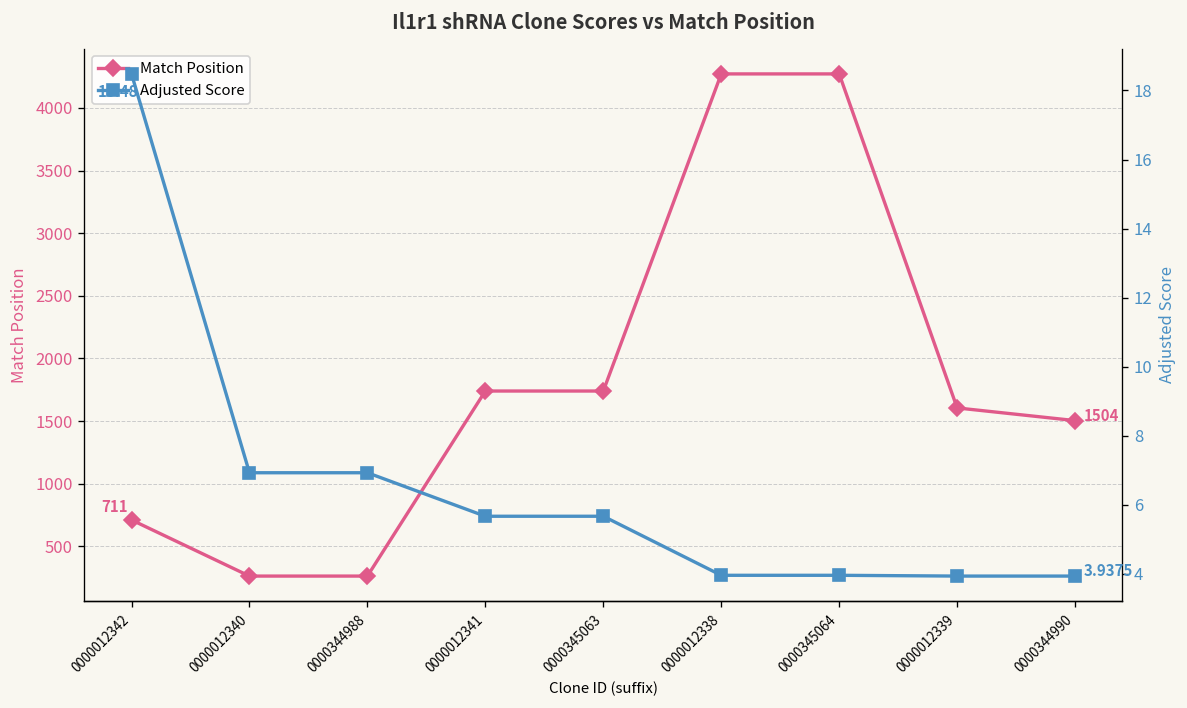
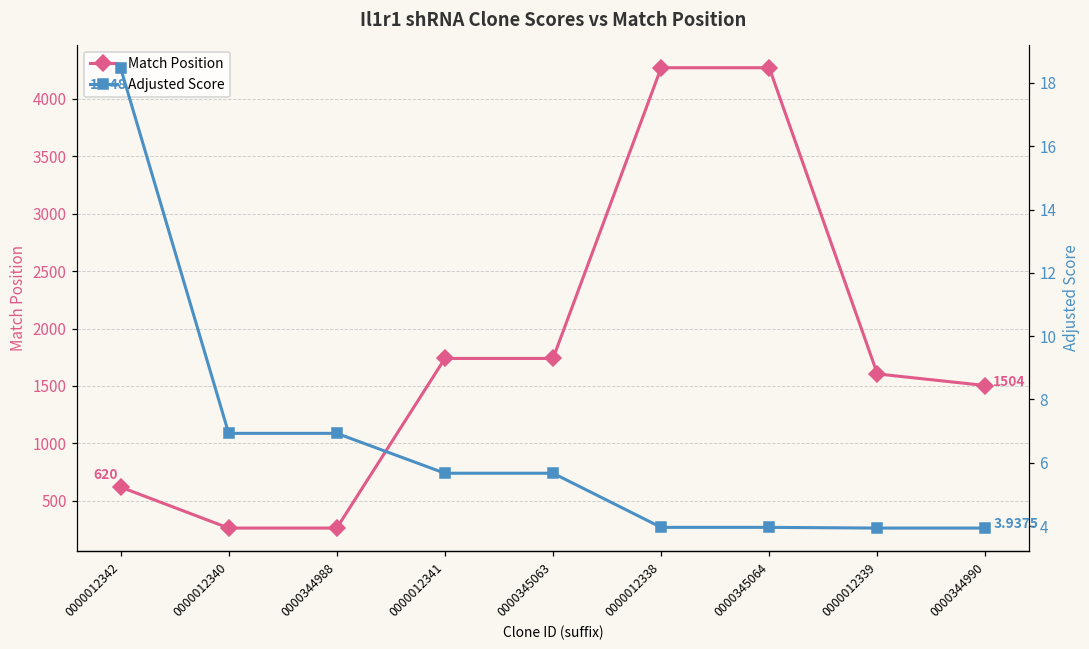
  {
    "Match Position": {
-     "0000012342": 711,
+     "0000012342": 620,
      "0000344990": 1504
    },
    "Adjusted Score": {
      "0000344990": 3.9375
    }
  }
